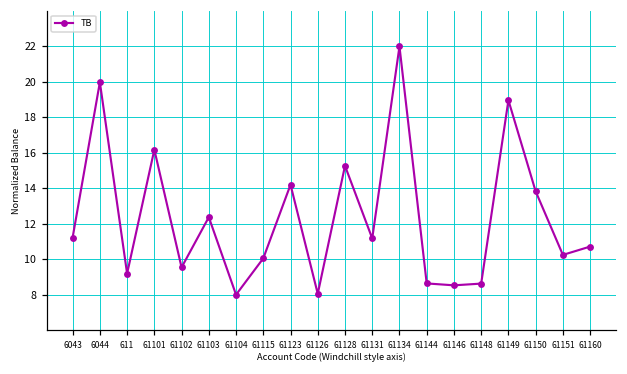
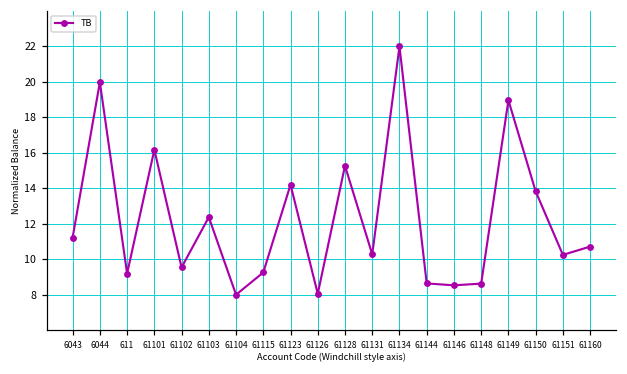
  {
    "6043": 11.2,
    "6044": 20.0,
    "611": 9.2,
    "61101": 16.2,
    "61102": 9.5,
    "61103": 12.4,
    "61104": 8.0,
-   "61115": 10.1,
+   "61115": 9.3,
    "61123": 14.2,
    "61126": 8.1,
    "61128": 15.3,
-   "61131": 11.2,
+   "61131": 10.3,
    "61134": 22.0,
    "61144": 8.6,
    "61146": 8.5,
    "61148": 8.6,
    "61149": 19.0,
    "61150": 13.8,
    "61151": 10.2,
    "61160": 10.7
  }
